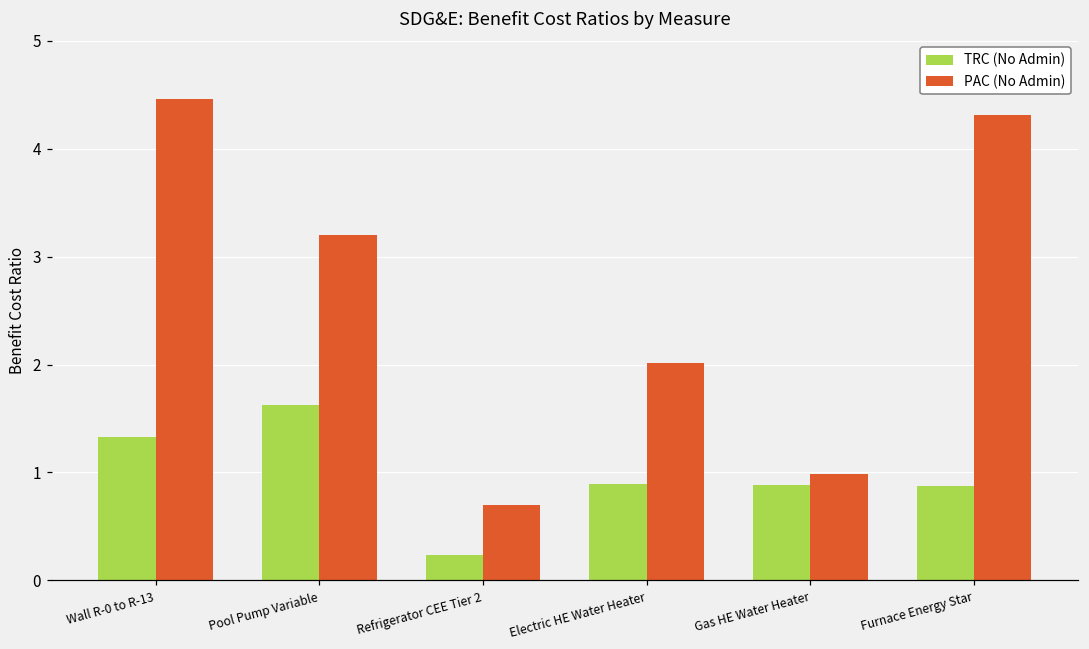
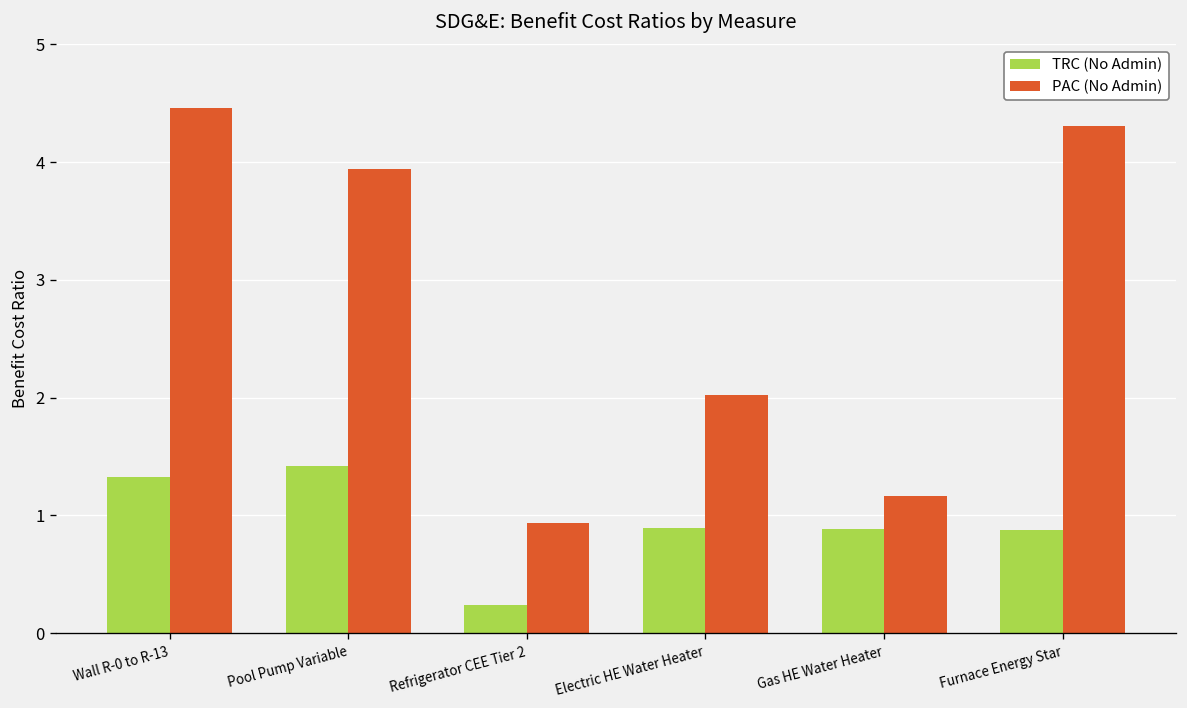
  {
    "TRC (No Admin)": {
      "Wall R-0 to R-13": 1.3,
-     "Pool Pump Variable": 1.6,
+     "Pool Pump Variable": 1.4,
      "Refrigerator CEE Tier 2": 0.2,
      "Electric HE Water Heater": 0.9,
      "Gas HE Water Heater": 0.9,
      "Furnace Energy Star": 0.9
    },
    "PAC (No Admin)": {
      "Wall R-0 to R-13": 4.5,
-     "Pool Pump Variable": 3.2,
-     "Refrigerator CEE Tier 2": 0.7,
+     "Pool Pump Variable": 3.9,
+     "Refrigerator CEE Tier 2": 0.9,
      "Electric HE Water Heater": 2.0,
-     "Gas HE Water Heater": 1.0,
+     "Gas HE Water Heater": 1.2,
      "Furnace Energy Star": 4.3
    }
  }
